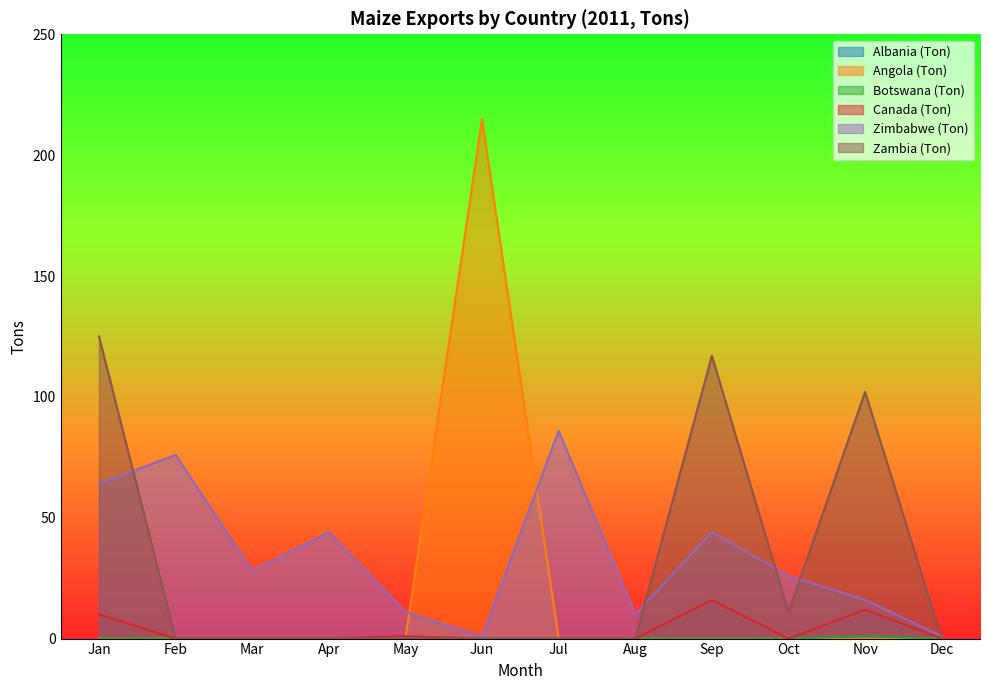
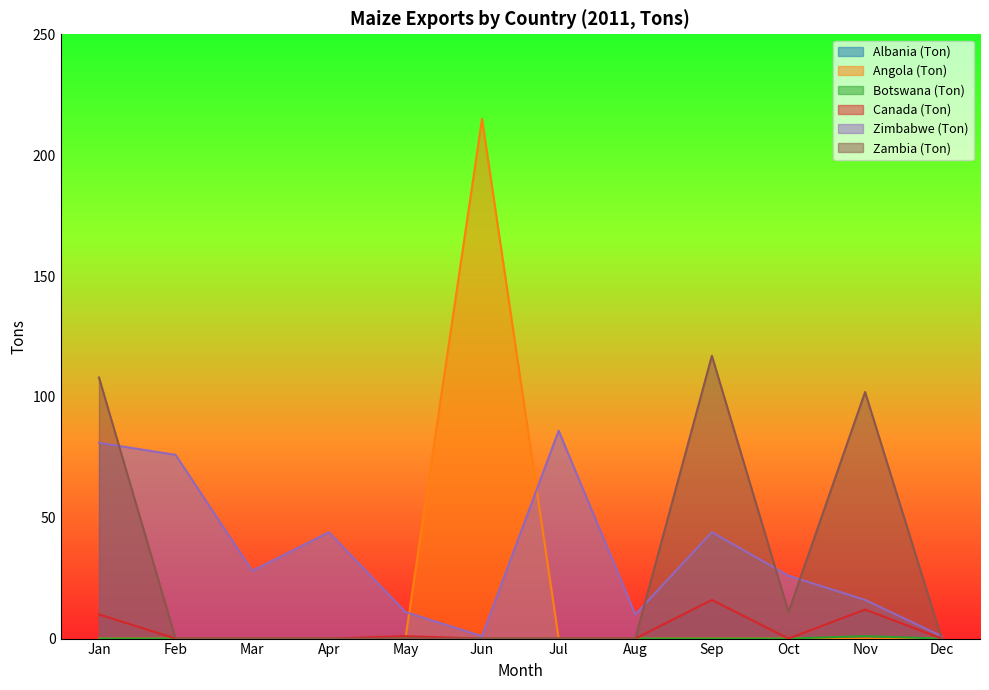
  {
    "Angola (Ton)": {
      "Jun": 215
    },
    "Canada (Ton)": {
      "Jan": 10,
      "Sep": 16,
      "Nov": 12
    },
    "Zimbabwe (Ton)": {
-     "Jan": 64,
+     "Jan": 81,
      "Feb": 76,
      "Mar": 28,
      "Apr": 44,
      "May": 11,
      "Jul": 86,
      "Aug": 10,
      "Sep": 44,
      "Oct": 26,
      "Nov": 16
    },
    "Zambia (Ton)": {
-     "Jan": 125,
+     "Jan": 108,
      "Sep": 117,
      "Oct": 11,
      "Nov": 102
    }
  }
